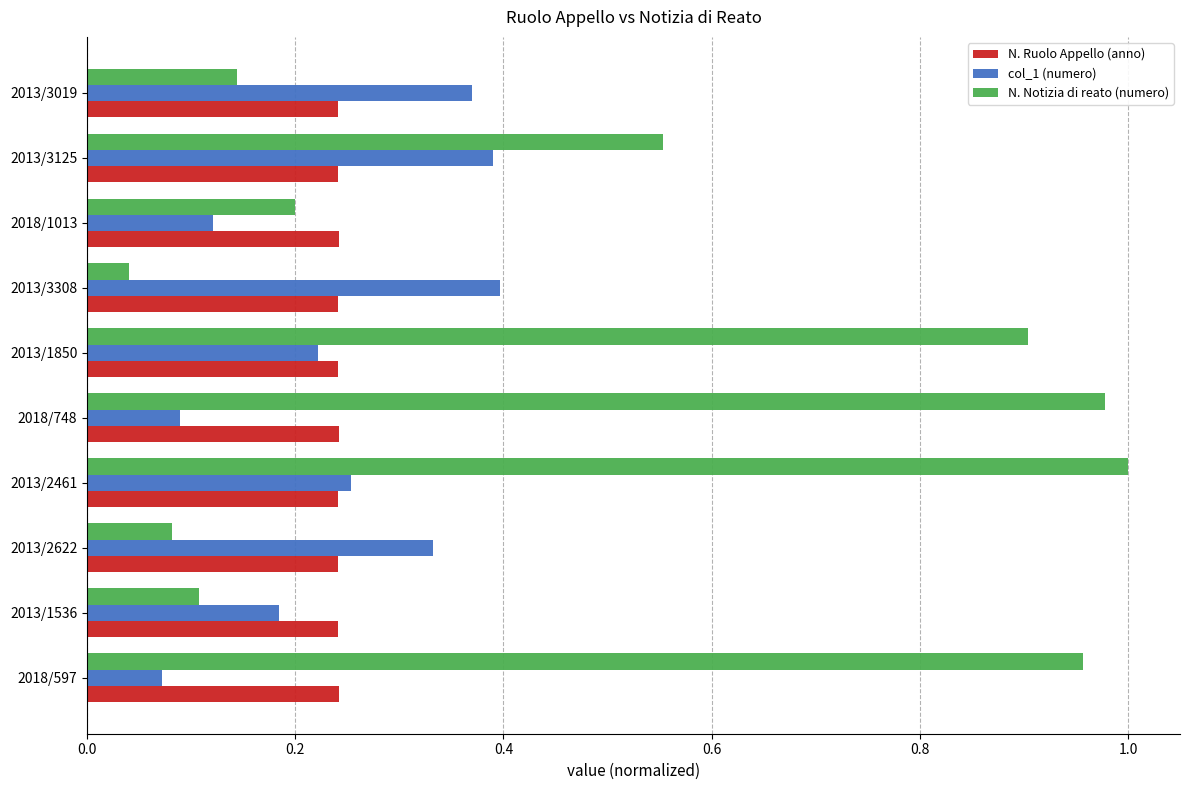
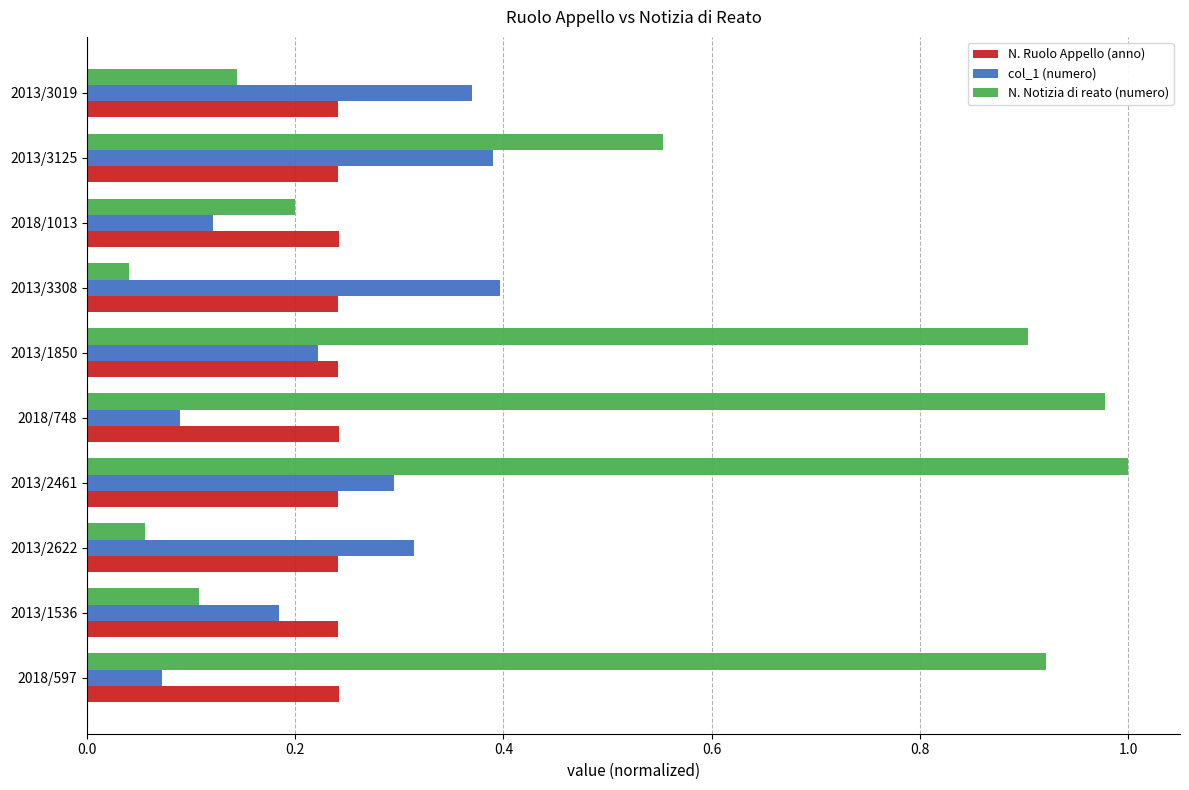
  {
    "N. Ruolo Appello (anno)": {
      "2013/3019": 0.241,
      "2013/3125": 0.241,
      "2018/1013": 0.242,
      "2013/3308": 0.241,
      "2013/1850": 0.241,
      "2018/748": 0.242,
      "2013/2461": 0.241,
      "2013/2622": 0.241,
      "2013/1536": 0.241,
      "2018/597": 0.242
    },
    "col_1 (numero)": {
      "2013/3019": 0.370,
      "2013/3125": 0.390,
      "2018/1013": 0.121,
      "2013/3308": 0.396,
      "2013/1850": 0.222,
      "2018/748": 0.090,
-     "2013/2461": 0.253,
-     "2013/2622": 0.332,
+     "2013/2461": 0.295,
+     "2013/2622": 0.314,
      "2013/1536": 0.184,
      "2018/597": 0.072
    },
    "N. Notizia di reato (numero)": {
      "2013/3019": 0.144,
      "2013/3125": 0.554,
      "2018/1013": 0.200,
      "2013/3308": 0.041,
      "2013/1850": 0.904,
      "2018/748": 0.978,
      "2013/2461": 1.000,
-     "2013/2622": 0.081,
+     "2013/2622": 0.056,
      "2013/1536": 0.108,
-     "2018/597": 0.957
+     "2018/597": 0.922
    }
  }
